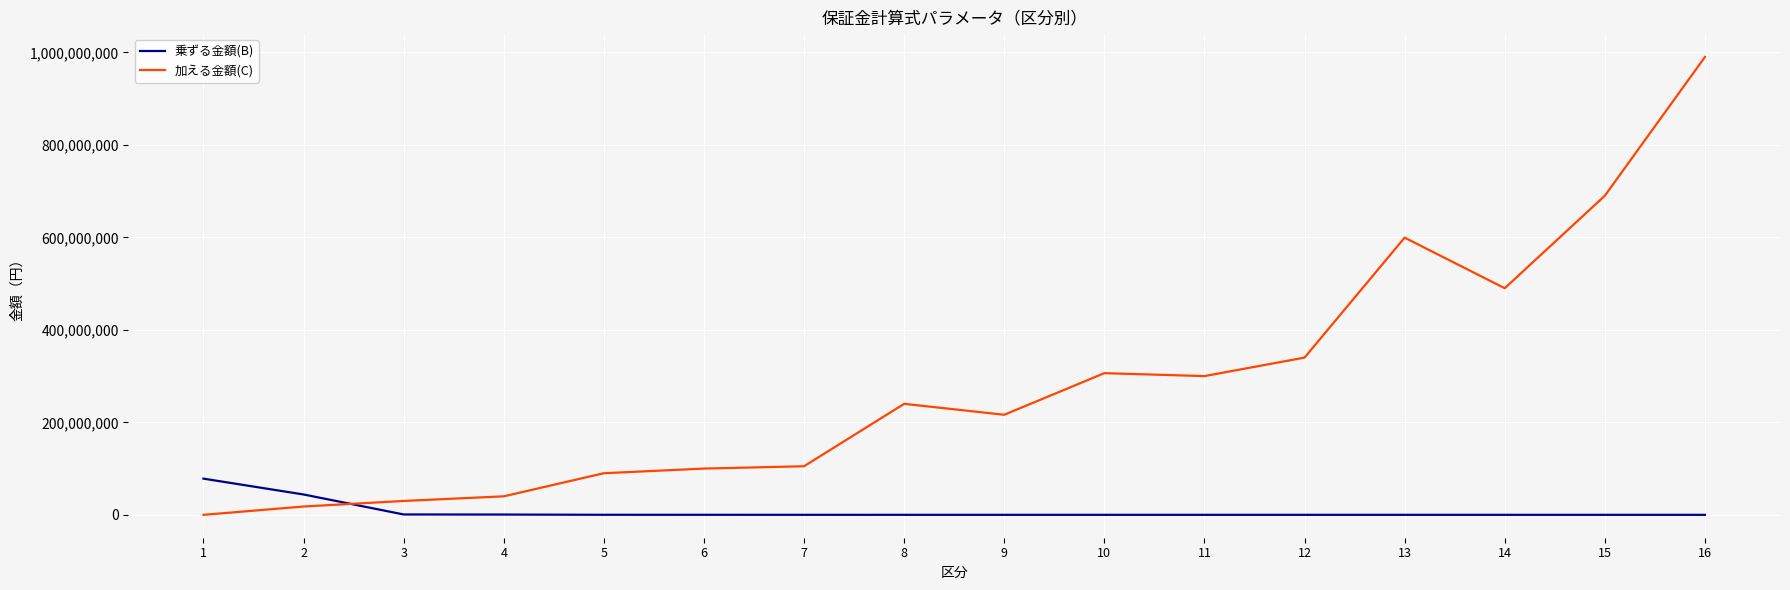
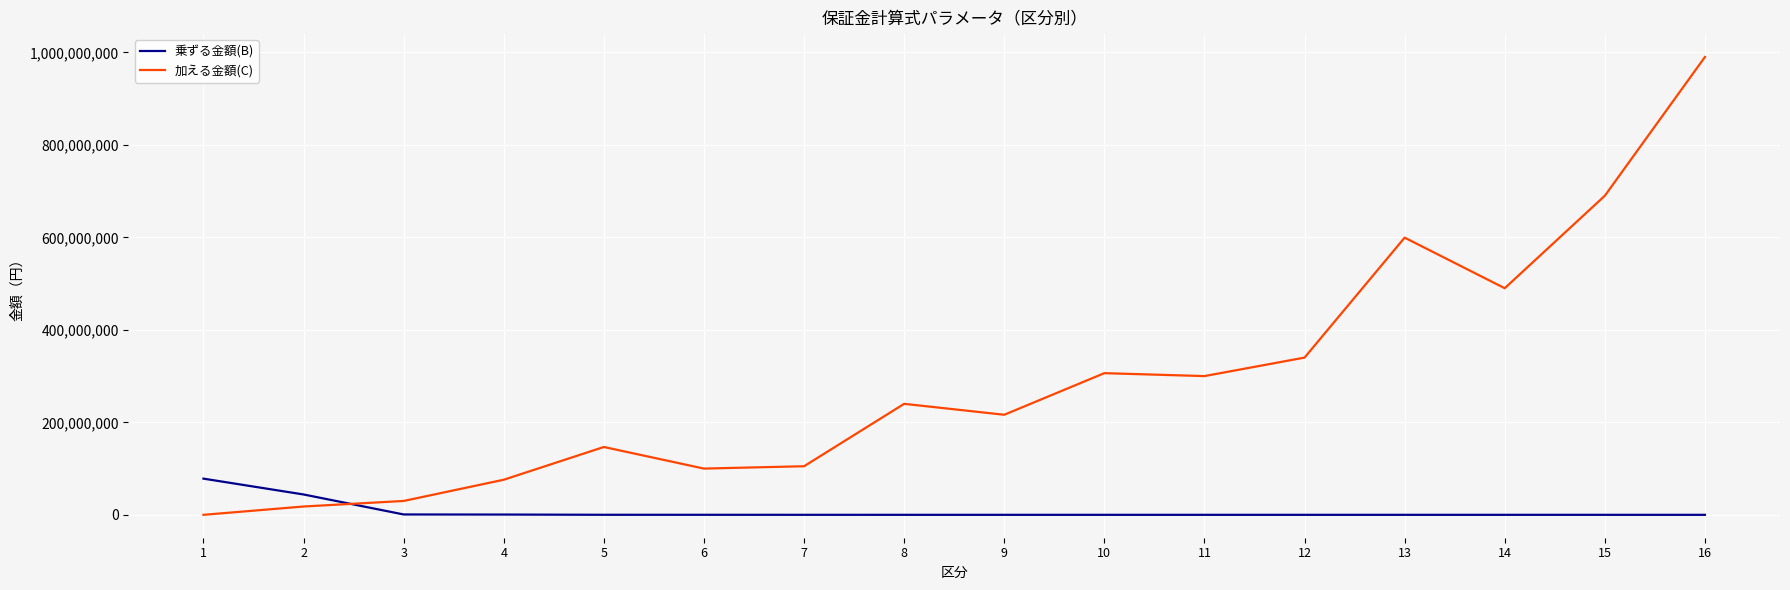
  {
    "乗ずる金額(B)": {
      "1": "80,000,000",
      "2": "40,000,000",
      "3": "0",
      "4": "0",
      "5": "0",
      "6": "0",
      "7": "0",
      "8": "0",
      "9": "0",
      "10": "0",
      "11": "0",
      "12": "0",
      "13": "0",
      "14": "0",
      "15": "0",
      "16": "0"
    },
    "加える金額(C)": {
      "1": "0",
      "2": "20,000,000",
      "3": "30,000,000",
-     "4": "40,000,000",
-     "5": "90,000,000",
+     "4": "80,000,000",
+     "5": "150,000,000",
      "6": "100,000,000",
      "7": "110,000,000",
      "8": "240,000,000",
      "9": "220,000,000",
      "10": "310,000,000",
      "11": "300,000,000",
      "12": "340,000,000",
      "13": "600,000,000",
      "14": "490,000,000",
      "15": "690,000,000",
      "16": "990,000,000"
    }
  }
